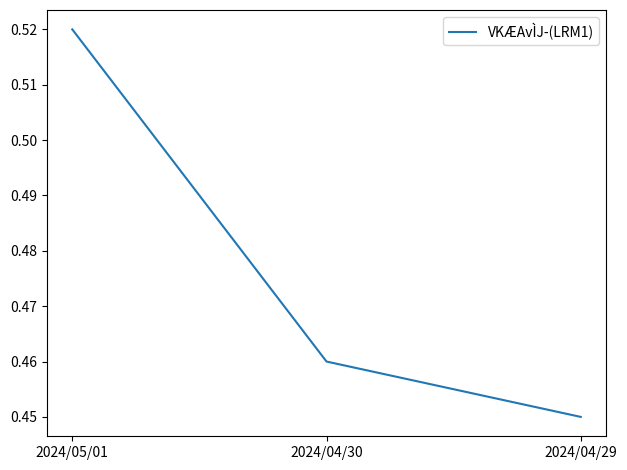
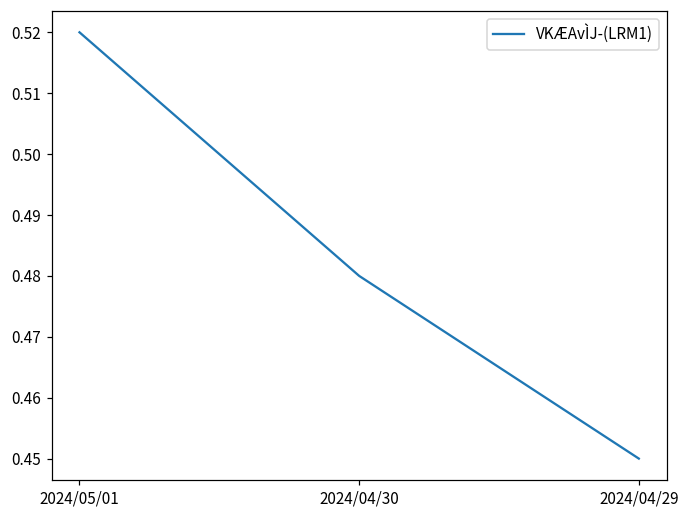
  {
    "2024/05/01": 0.52,
-   "2024/04/30": 0.46,
+   "2024/04/30": 0.48,
    "2024/04/29": 0.45
  }
